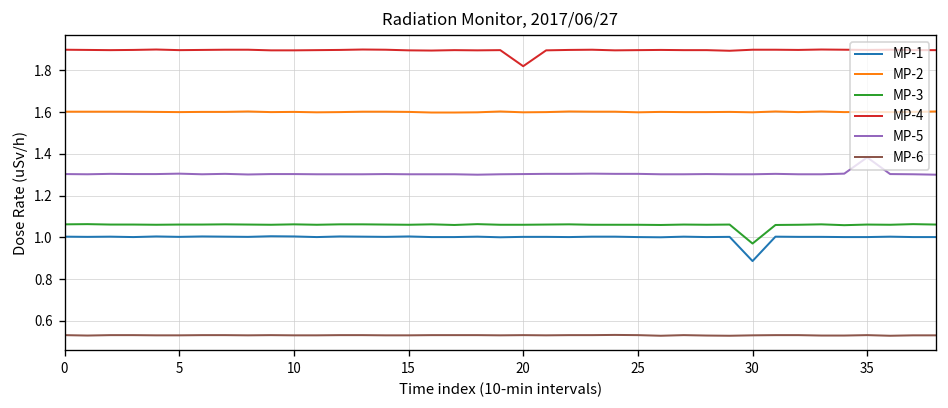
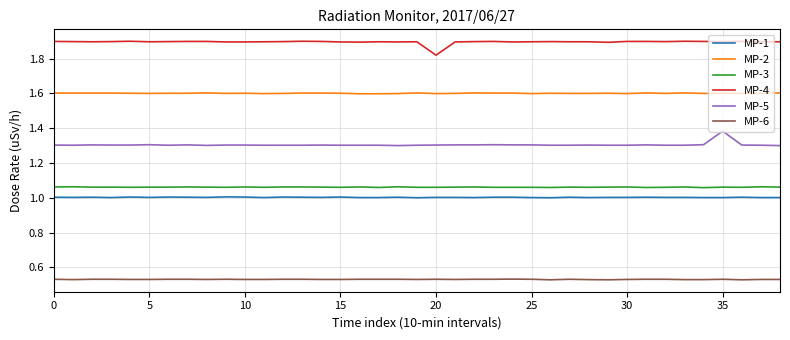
  {
    "MP-1": {
      "0": 1.00,
      "5": 1.00,
      "10": 1.00,
      "15": 1.00,
      "20": 1.00,
      "25": 1.00,
-     "30": 0.89,
+     "30": 1.00,
      "35": 1.00
    },
    "MP-2": {
      "0": 1.60,
      "5": 1.60,
      "10": 1.60,
      "15": 1.60,
      "20": 1.60,
      "25": 1.60,
      "30": 1.60
    },
    "MP-3": {
      "0": 1.06,
      "5": 1.06,
      "10": 1.06,
      "15": 1.06,
      "20": 1.06,
      "25": 1.06,
-     "30": 0.97,
+     "30": 1.06,
      "35": 1.06
    },
    "MP-4": {
      "0": 1.90,
      "5": 1.90,
      "10": 1.90,
      "15": 1.90,
      "20": 1.82,
      "25": 1.90,
      "30": 1.90
    },
    "MP-5": {
      "0": 1.30,
      "5": 1.31,
      "10": 1.30,
      "15": 1.30,
      "20": 1.30,
      "25": 1.30,
      "30": 1.30
    },
    "MP-6": {
      "0": 0.53,
      "5": 0.53,
      "10": 0.53,
      "15": 0.53,
      "20": 0.53,
      "25": 0.53,
      "30": 0.53,
      "35": 0.53
    }
  }
